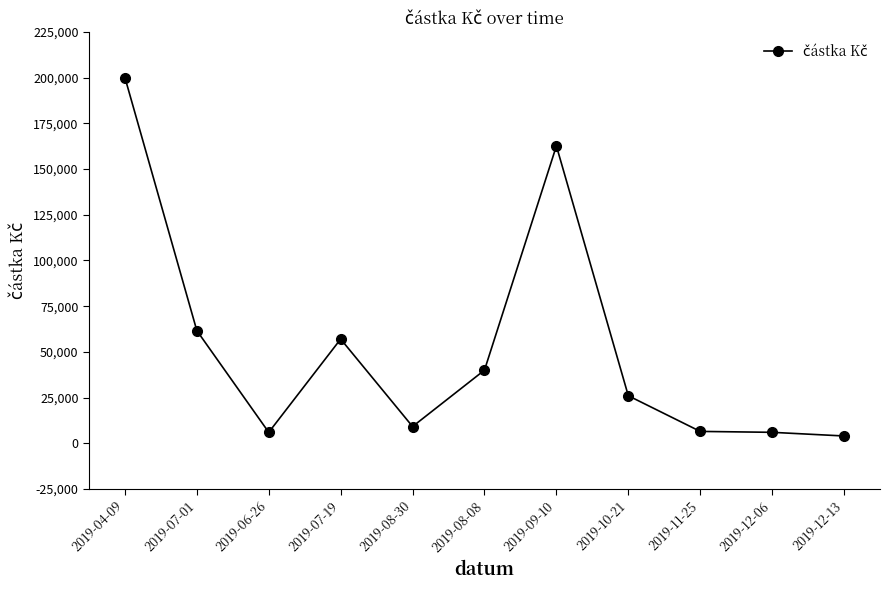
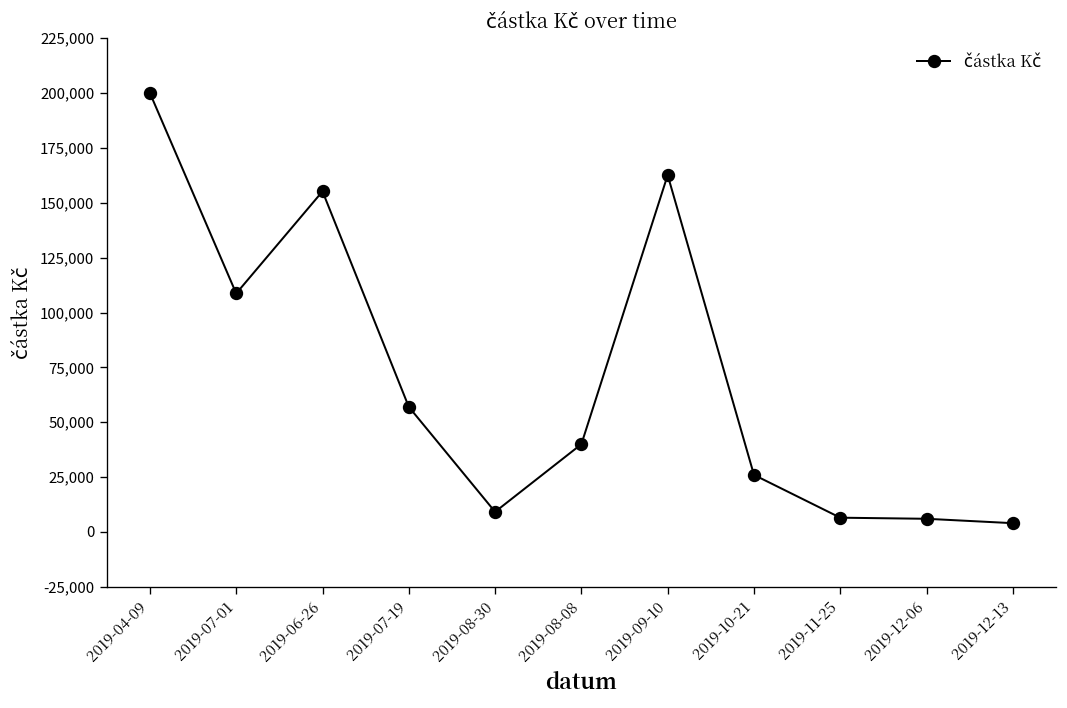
  {
    "2019-04-09": "200,000",
-   "2019-07-01": "62,000",
-   "2019-06-26": "6,000",
+   "2019-07-01": "109,000",
+   "2019-06-26": "155,000",
    "2019-07-19": "57,000",
    "2019-08-30": "9,000",
    "2019-08-08": "40,000",
    "2019-09-10": "163,000",
    "2019-10-21": "26,000",
    "2019-11-25": "7,000",
    "2019-12-06": "6,000",
    "2019-12-13": "4,000"
  }
